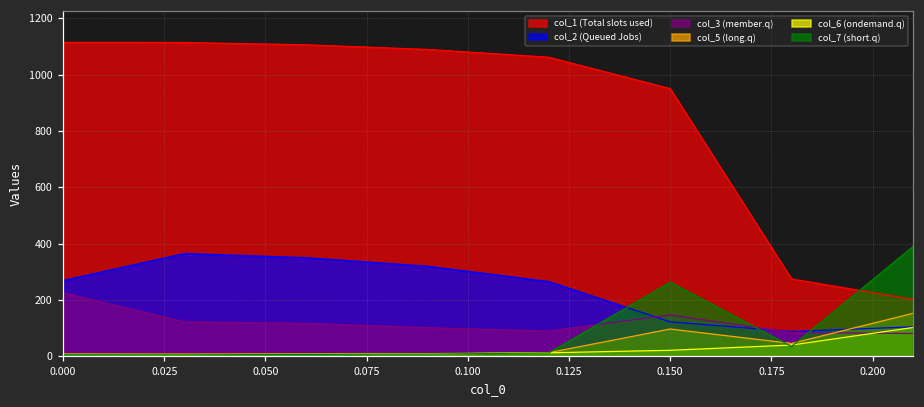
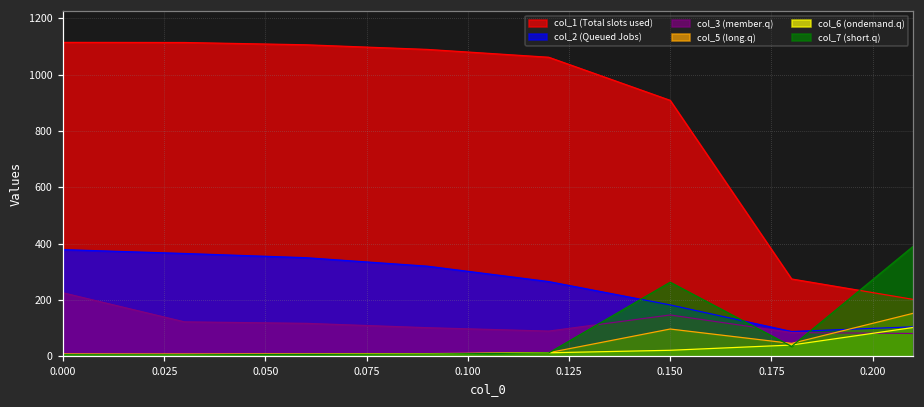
  {
    "col_1 (Total slots used)": {
      "0.000": 1120,
-     "0.150": 950
+     "0.150": 910
    },
    "col_2 (Queued Jobs)": {
-     "0.000": 270,
-     "0.150": 120
+     "0.000": 380,
+     "0.150": 180
    },
    "col_3 (member.q)": {
      "0.000": 230,
      "0.150": 150
    },
    "col_5 (long.q)": {
      "0.150": 100
    },
    "col_6 (ondemand.q)": {
      "0.150": 20
    },
    "col_7 (short.q)": {
      "0.150": 260
    }
  }
